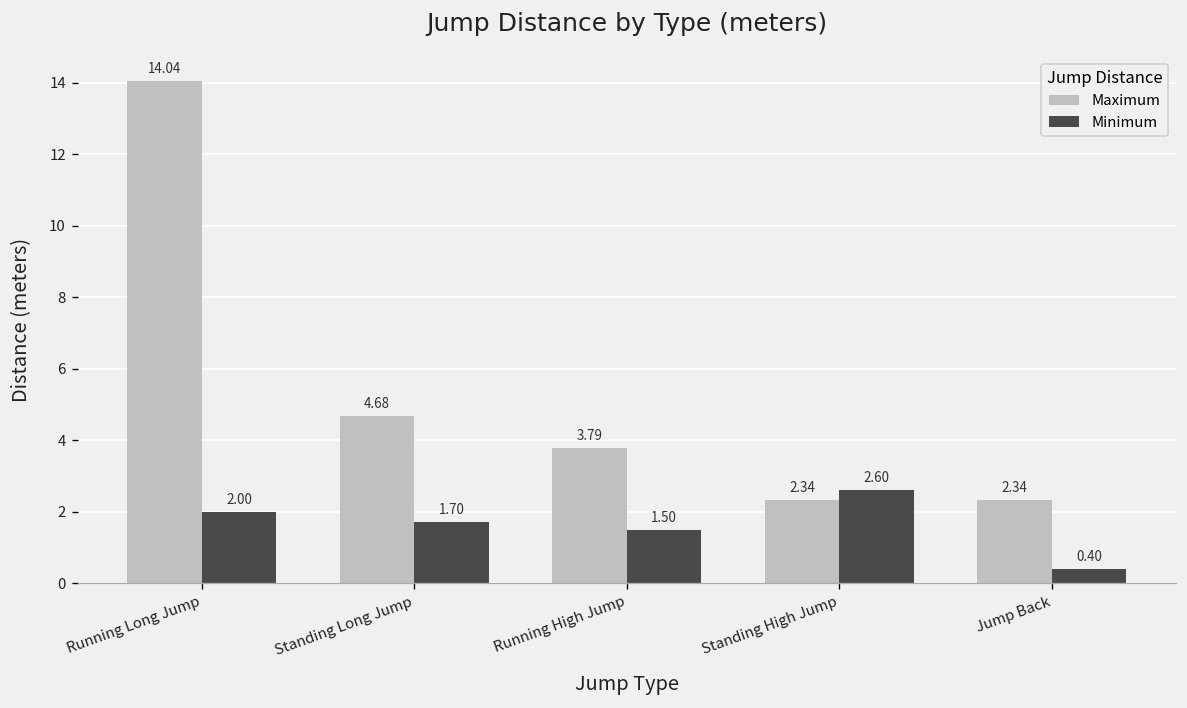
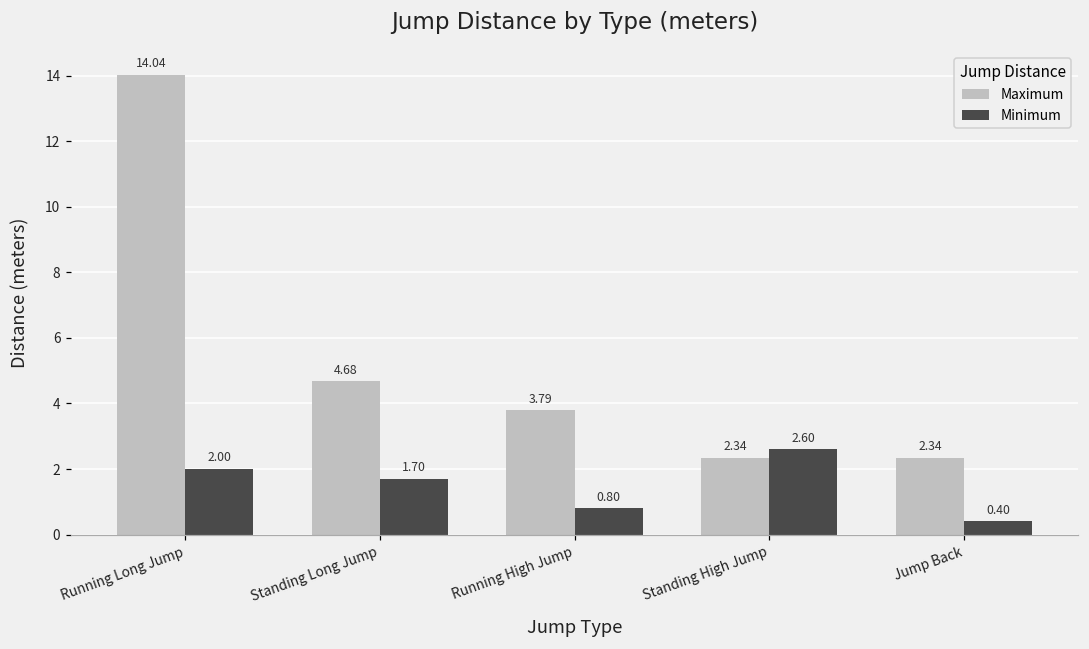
  {
    "Maximum": {
      "Running Long Jump": 14.04,
      "Standing Long Jump": 4.68,
      "Running High Jump": 3.79,
      "Standing High Jump": 2.34,
      "Jump Back": 2.34
    },
    "Minimum": {
      "Running Long Jump": 2.00,
      "Standing Long Jump": 1.70,
-     "Running High Jump": 1.50,
+     "Running High Jump": 0.80,
      "Standing High Jump": 2.60,
      "Jump Back": 0.40
    }
  }
